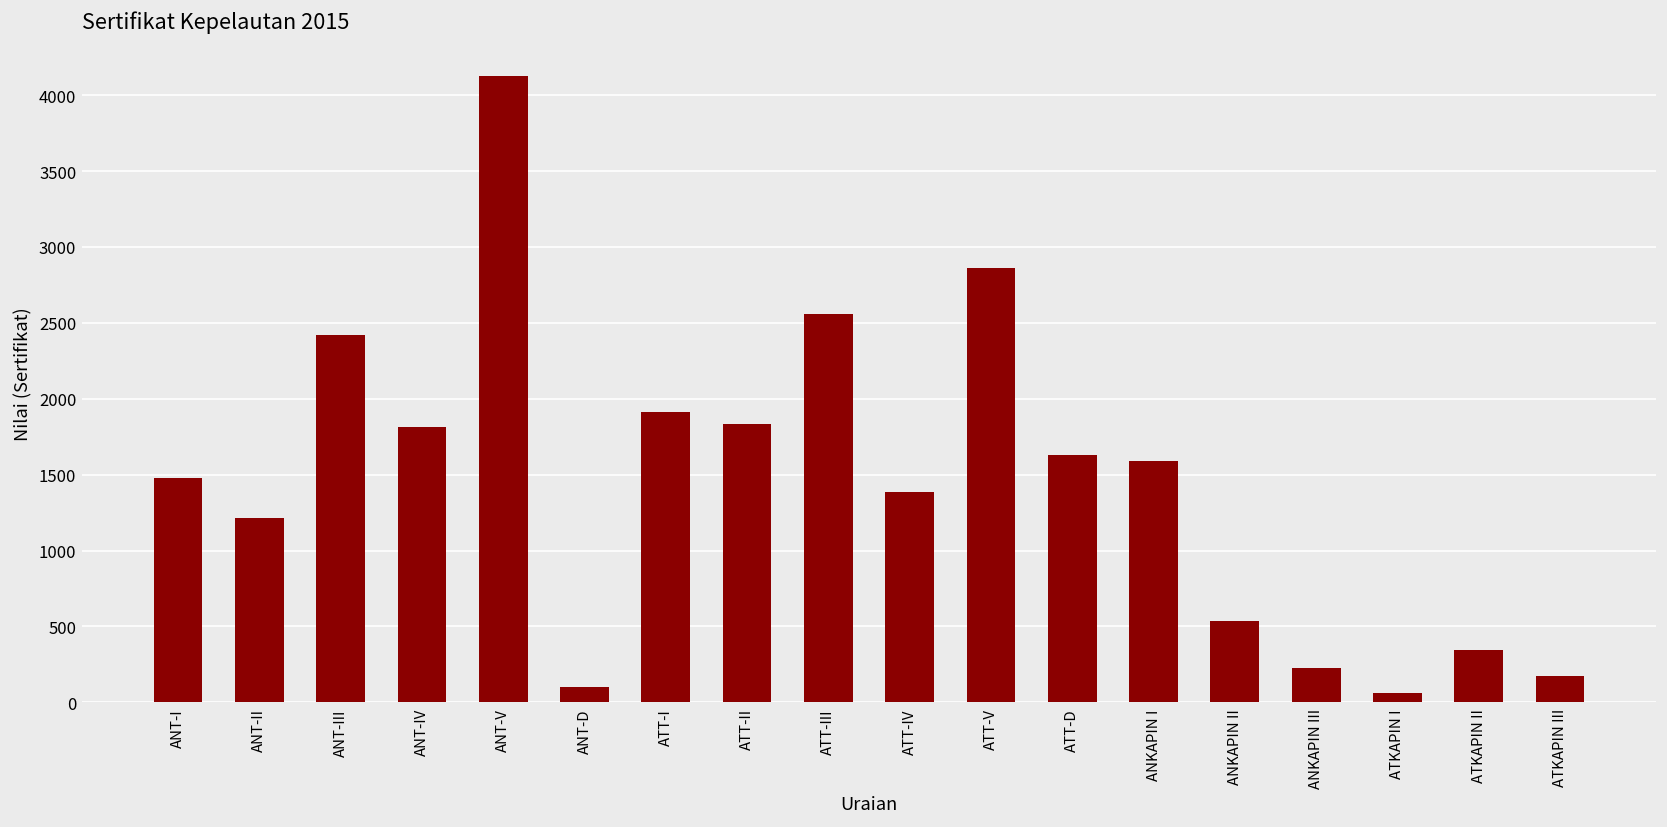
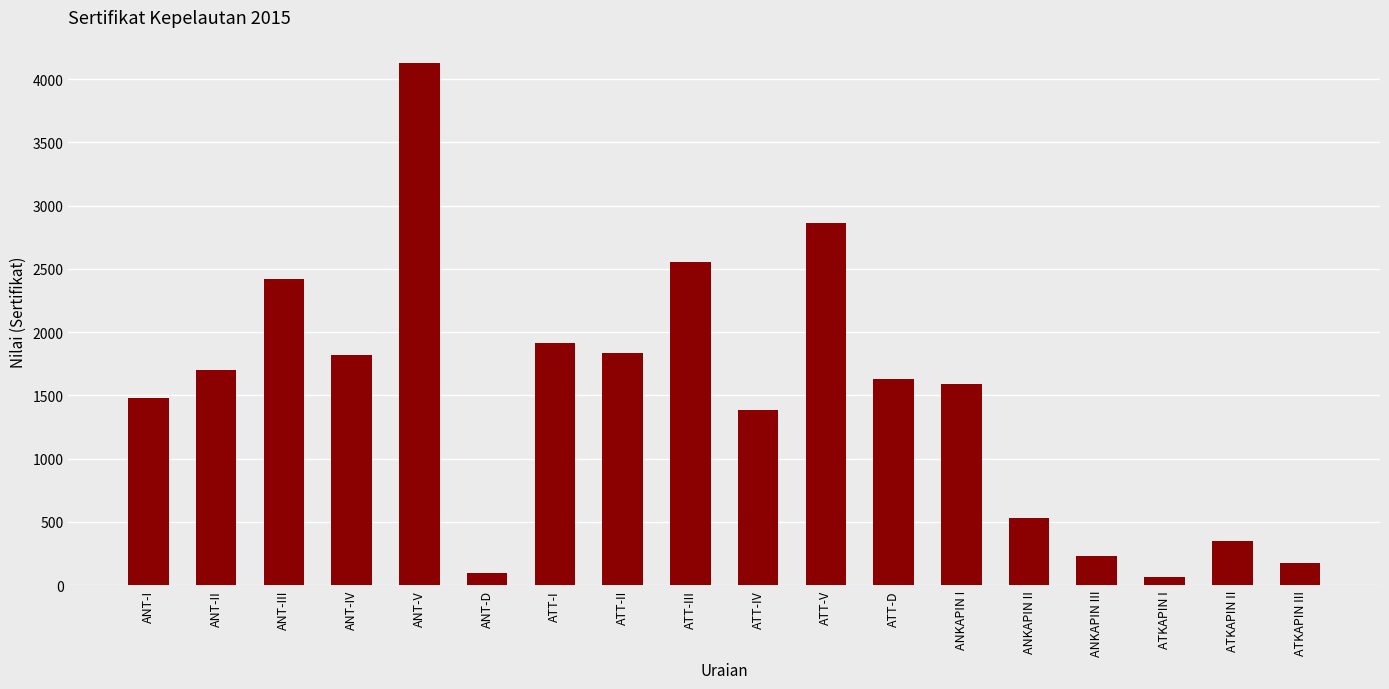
  {
    "ANT-I": 1480,
-   "ANT-II": 1220,
+   "ANT-II": 1700,
    "ANT-III": 2420,
    "ANT-IV": 1820,
    "ANT-V": 4130,
    "ANT-D": 100,
    "ATT-I": 1910,
    "ATT-II": 1830,
    "ATT-III": 2560,
    "ATT-IV": 1390,
    "ATT-V": 2860,
    "ATT-D": 1630,
    "ANKAPIN I": 1590,
    "ANKAPIN II": 530,
    "ANKAPIN III": 230,
    "ATKAPIN I": 60,
    "ATKAPIN II": 350,
    "ATKAPIN III": 170
  }
